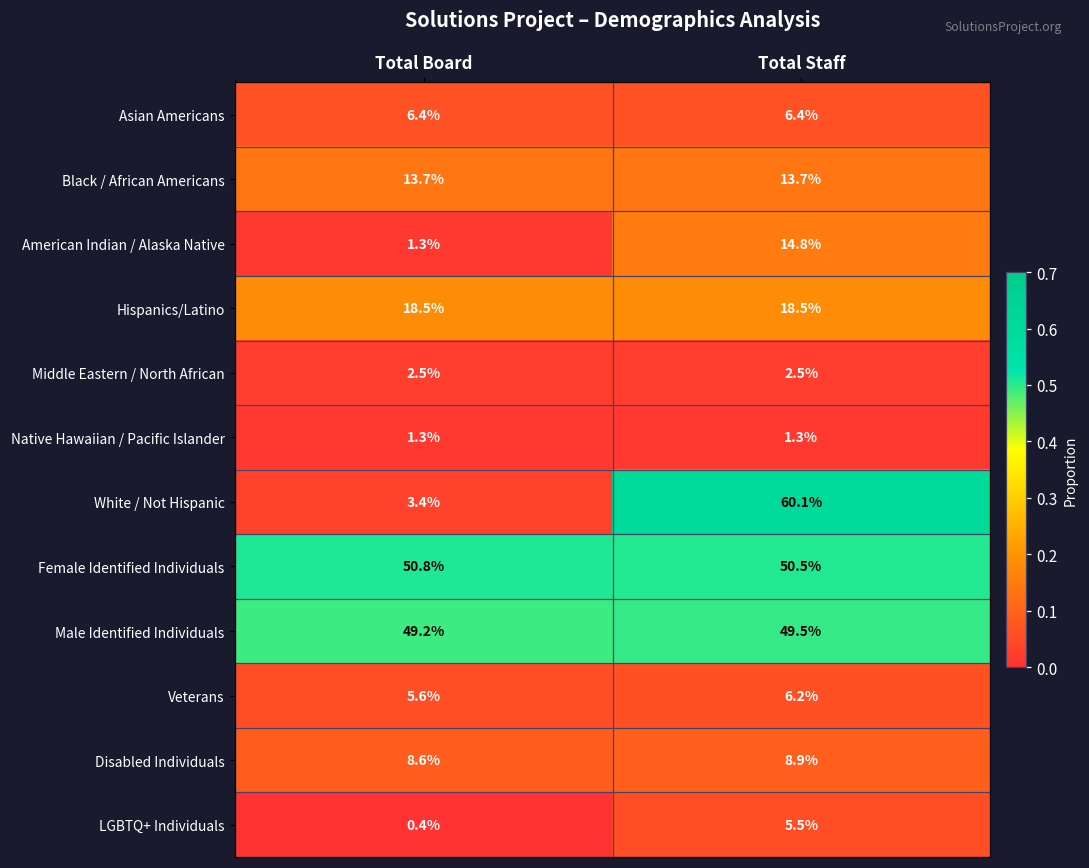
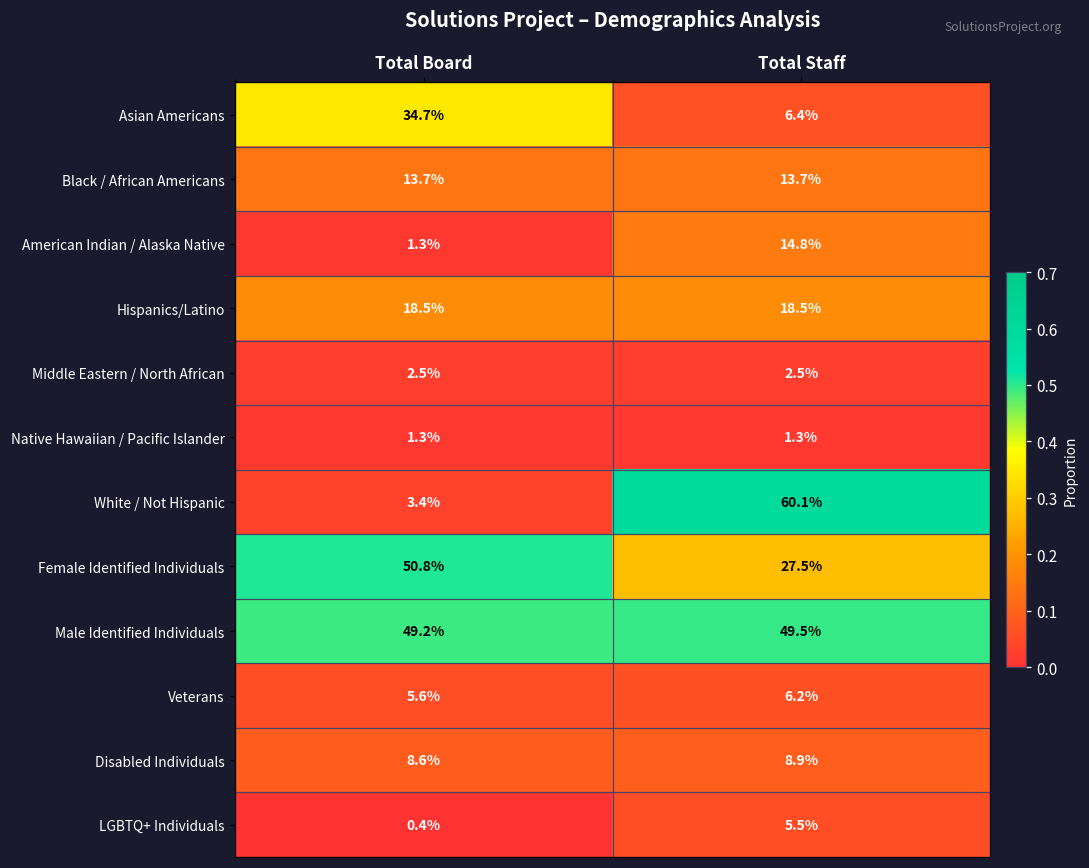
  {
    "Asian Americans": {
-     "Total Board": "6.4%",
+     "Total Board": "34.7%",
      "Total Staff": "6.4%"
    },
    "Black / African Americans": {
      "Total Board": "13.7%",
      "Total Staff": "13.7%"
    },
    "American Indian / Alaska Native": {
      "Total Board": "1.3%",
      "Total Staff": "14.8%"
    },
    "Hispanics/Latino": {
      "Total Board": "18.5%",
      "Total Staff": "18.5%"
    },
    "Middle Eastern / North African": {
      "Total Board": "2.5%",
      "Total Staff": "2.5%"
    },
    "Native Hawaiian / Pacific Islander": {
      "Total Board": "1.3%",
      "Total Staff": "1.3%"
    },
    "White / Not Hispanic": {
      "Total Board": "3.4%",
      "Total Staff": "60.1%"
    },
    "Female Identified Individuals": {
      "Total Board": "50.8%",
-     "Total Staff": "50.5%"
+     "Total Staff": "27.5%"
    },
    "Male Identified Individuals": {
      "Total Board": "49.2%",
      "Total Staff": "49.5%"
    },
    "Veterans": {
      "Total Board": "5.6%",
      "Total Staff": "6.2%"
    },
    "Disabled Individuals": {
      "Total Board": "8.6%",
      "Total Staff": "8.9%"
    },
    "LGBTQ+ Individuals": {
      "Total Board": "0.4%",
      "Total Staff": "5.5%"
    }
  }
